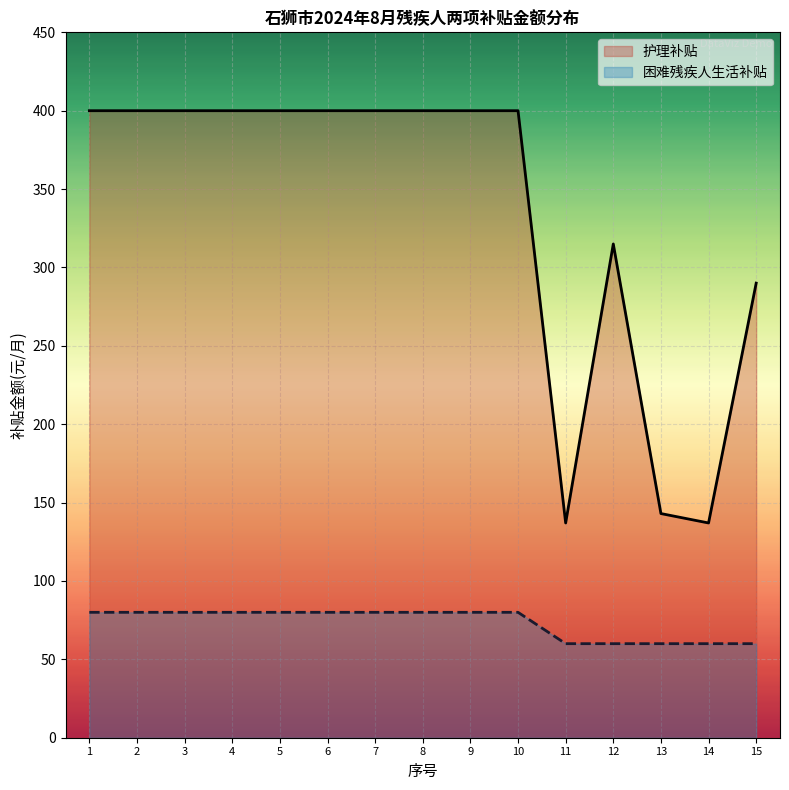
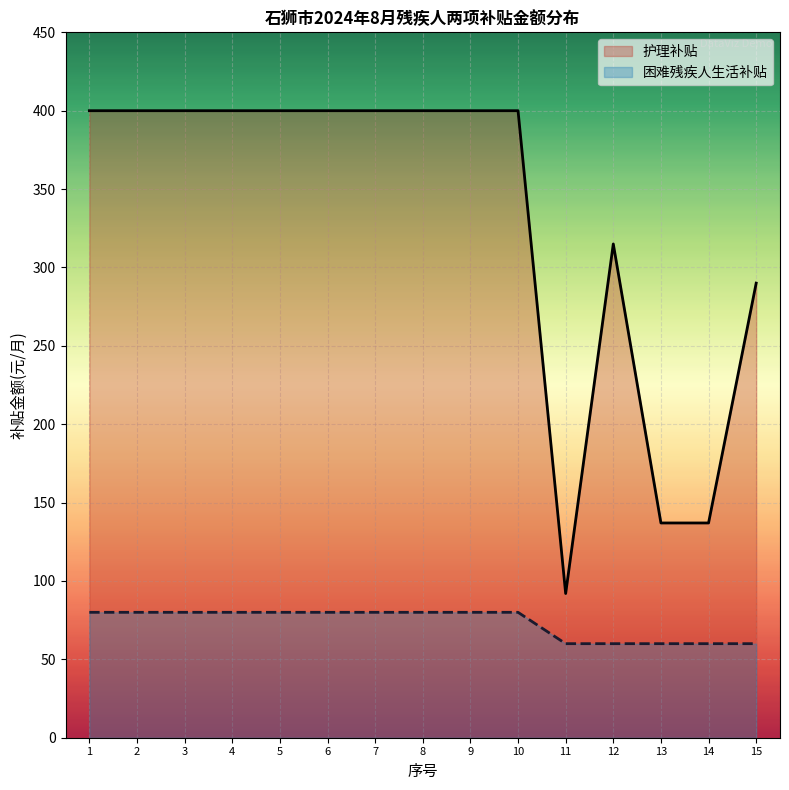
  {
    "护理补贴": {
      "1": 400,
      "2": 400,
      "3": 400,
      "4": 400,
      "5": 400,
      "6": 400,
      "7": 400,
      "8": 400,
      "9": 400,
      "10": 400,
-     "11": 137,
+     "11": 92,
      "12": 315,
-     "13": 143,
+     "13": 137,
      "14": 137,
      "15": 290
    },
    "困难残疾人生活补贴": {
      "1": 80,
      "2": 80,
      "3": 80,
      "4": 80,
      "5": 80,
      "6": 80,
      "7": 80,
      "8": 80,
      "9": 80,
      "10": 80,
      "11": 60,
      "12": 60,
      "13": 60,
      "14": 60,
      "15": 60
    }
  }
